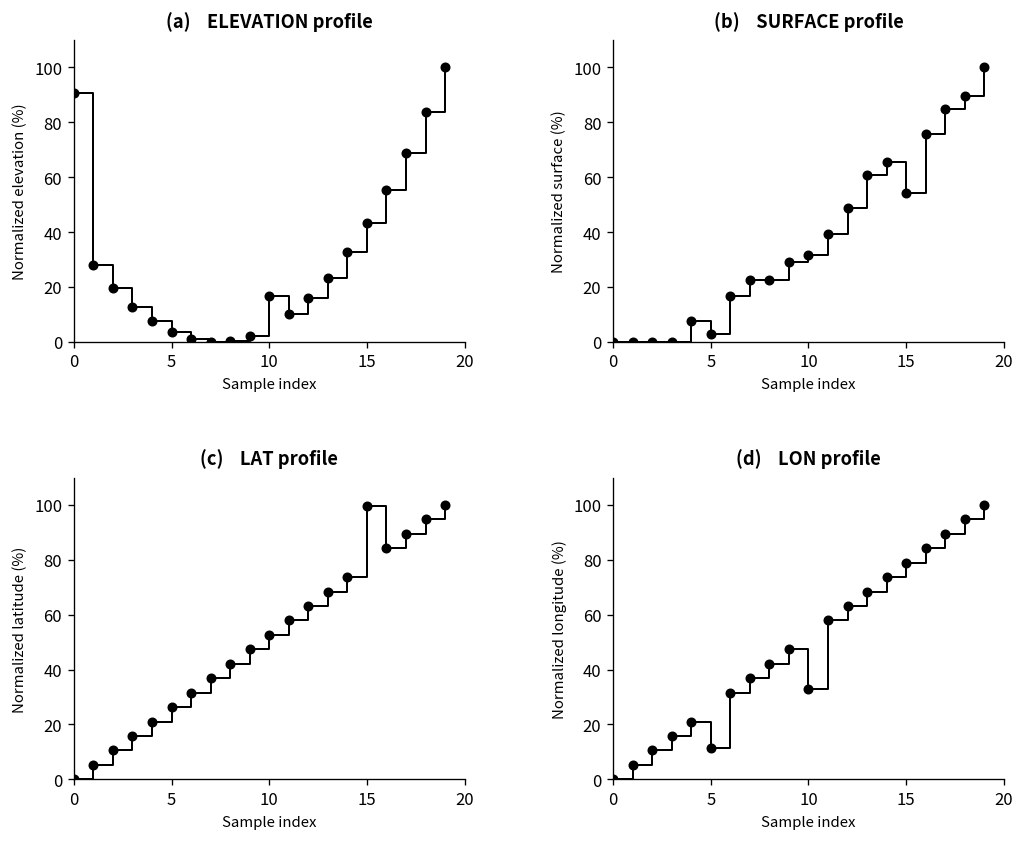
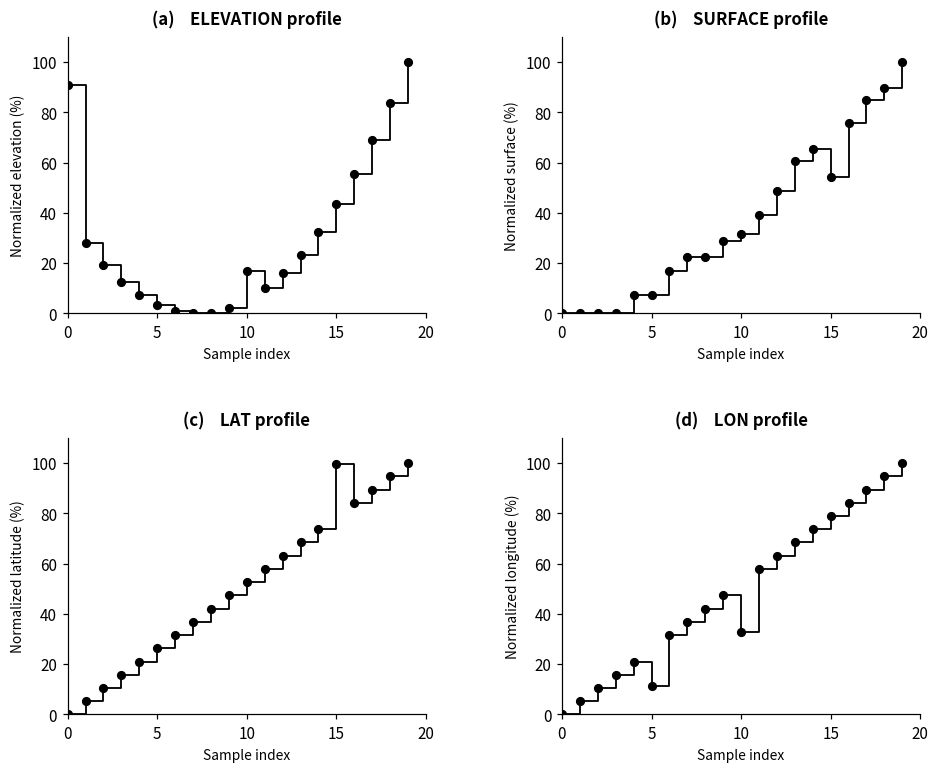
  {
    "(a) ELEVATION profile": {
      "0": 91,
      "5": 3,
      "10": 17,
      "15": 43
    },
    "(b) SURFACE profile": {
      "0": 0,
-     "5": 3,
+     "5": 7,
      "10": 32,
      "15": 54
    },
    "(c) LAT profile": {
      "0": 0,
      "5": 26,
      "10": 53,
      "15": 100
    },
    "(d) LON profile": {
      "0": 0,
      "5": 11,
      "10": 33,
      "15": 79
    }
  }
